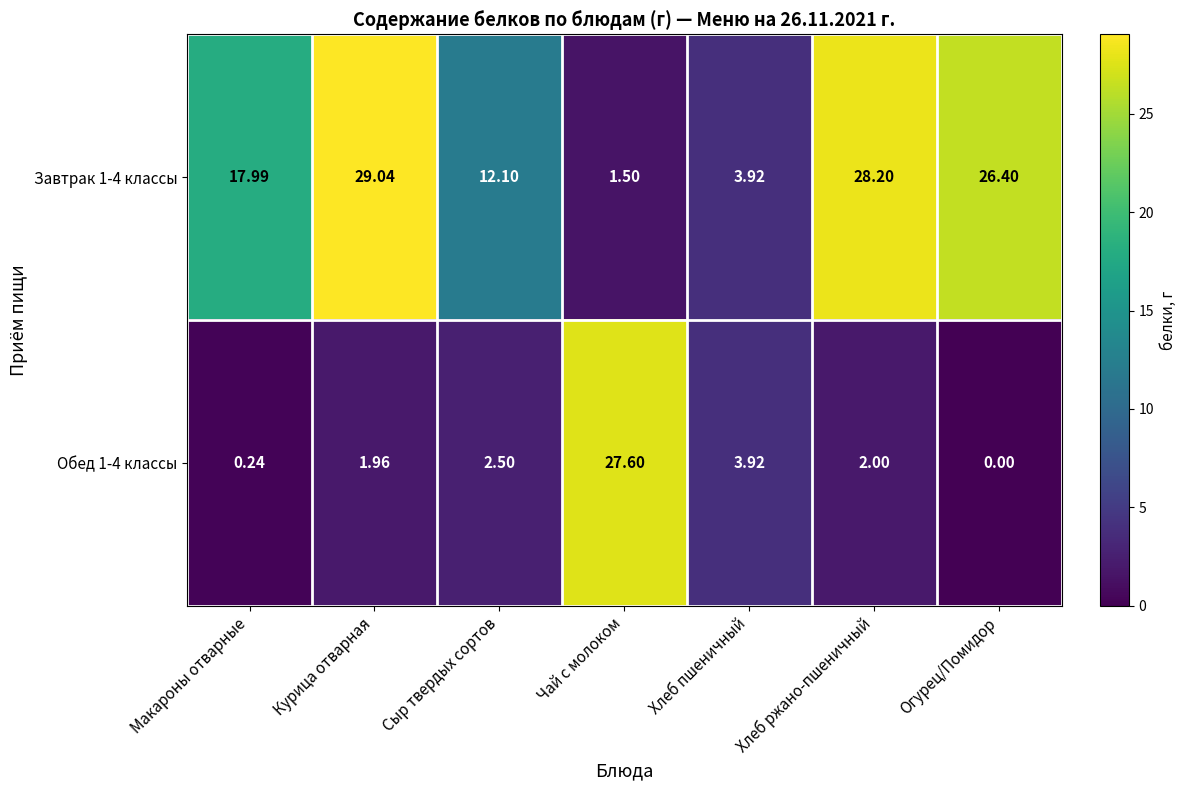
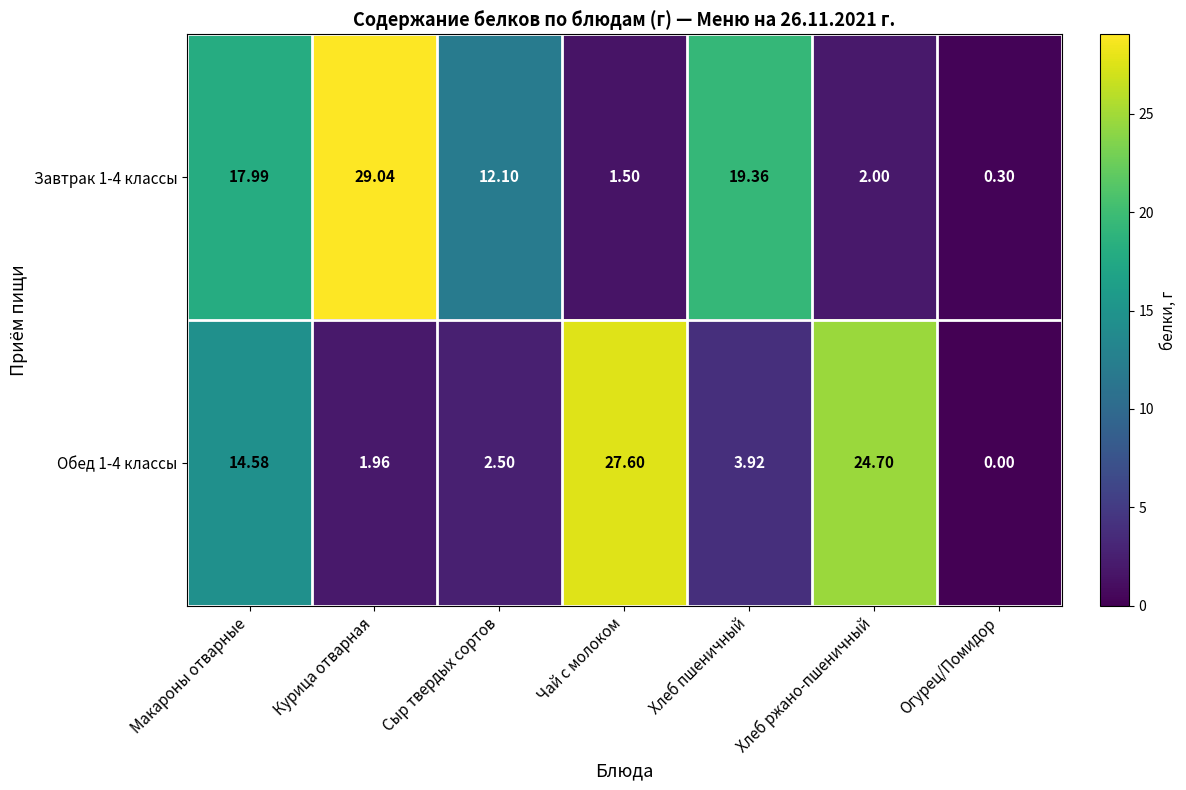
  {
    "Завтрак 1-4 классы": {
      "Макароны отварные": 17.99,
      "Курица отварная": 29.04,
      "Сыр твердых сортов": 12.10,
      "Чай с молоком": 1.50,
-     "Хлеб пшеничный": 3.92,
-     "Хлеб ржано-пшеничный": 28.20,
-     "Огурец/Помидор": 26.40
+     "Хлеб пшеничный": 19.36,
+     "Хлеб ржано-пшеничный": 2.00,
+     "Огурец/Помидор": 0.30
    },
    "Обед 1-4 классы": {
-     "Макароны отварные": 0.24,
+     "Макароны отварные": 14.58,
      "Курица отварная": 1.96,
      "Сыр твердых сортов": 2.50,
      "Чай с молоком": 27.60,
      "Хлеб пшеничный": 3.92,
-     "Хлеб ржано-пшеничный": 2.00,
+     "Хлеб ржано-пшеничный": 24.70,
      "Огурец/Помидор": 0.00
    }
  }
